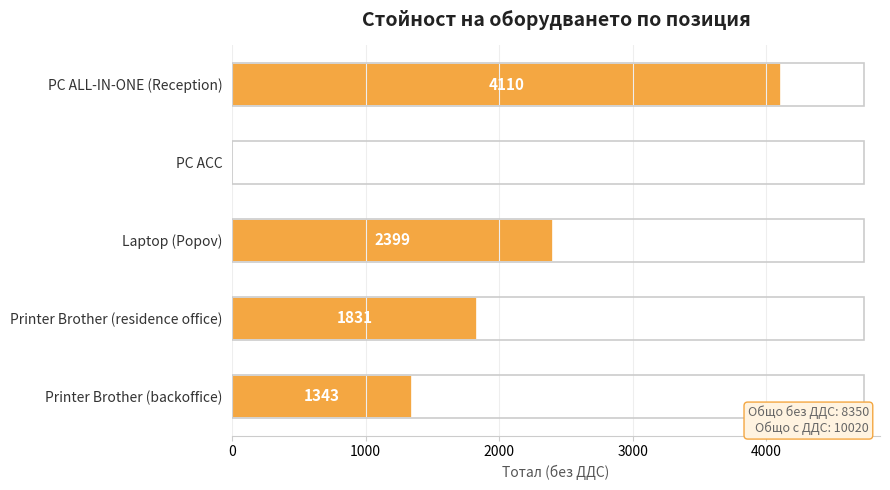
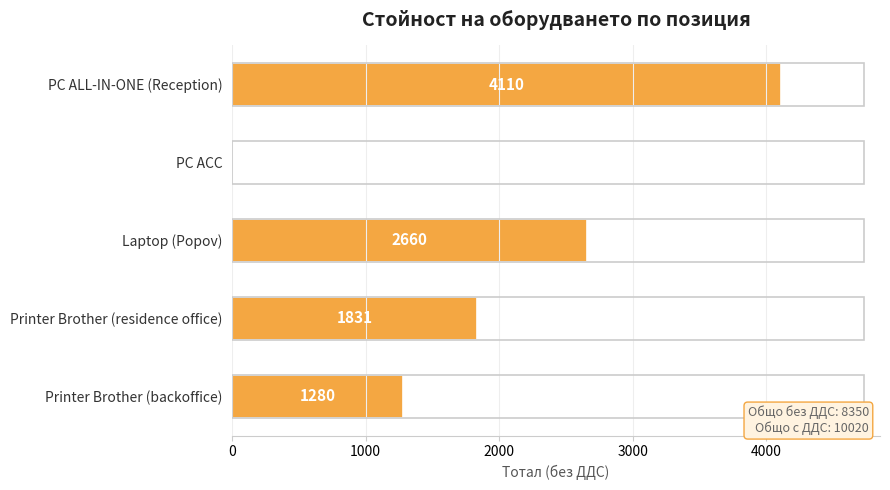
  {
    "PC ALL-IN-ONE (Reception)": 4110,
-   "Laptop (Popov)": 2399,
+   "Laptop (Popov)": 2660,
    "Printer Brother (residence office)": 1831,
-   "Printer Brother (backoffice)": 1343
+   "Printer Brother (backoffice)": 1280
  }
